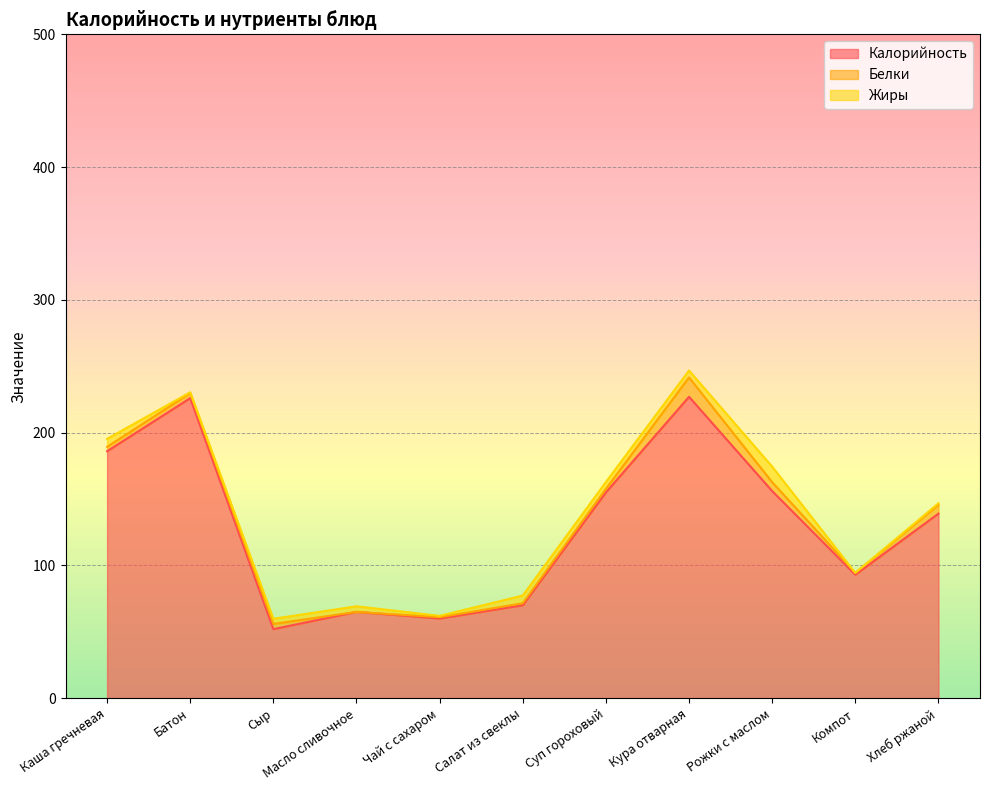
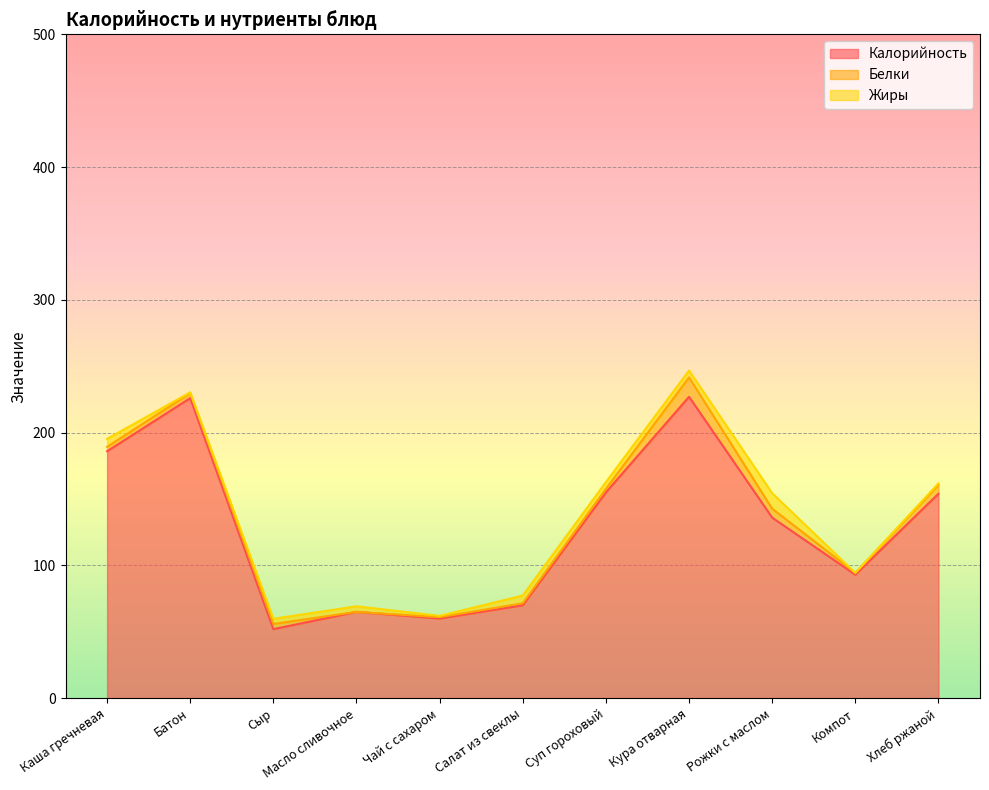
  {
    "Калорийность": {
      "Каша гречневая": 186,
      "Батон": 226,
      "Сыр": 52,
      "Суп гороховый": 155,
      "Кура отварная": 227,
-     "Рожки с маслом": 156,
-     "Хлеб ржаной": 139
+     "Рожки с маслом": 136,
+     "Хлеб ржаной": 154
    }
  }
